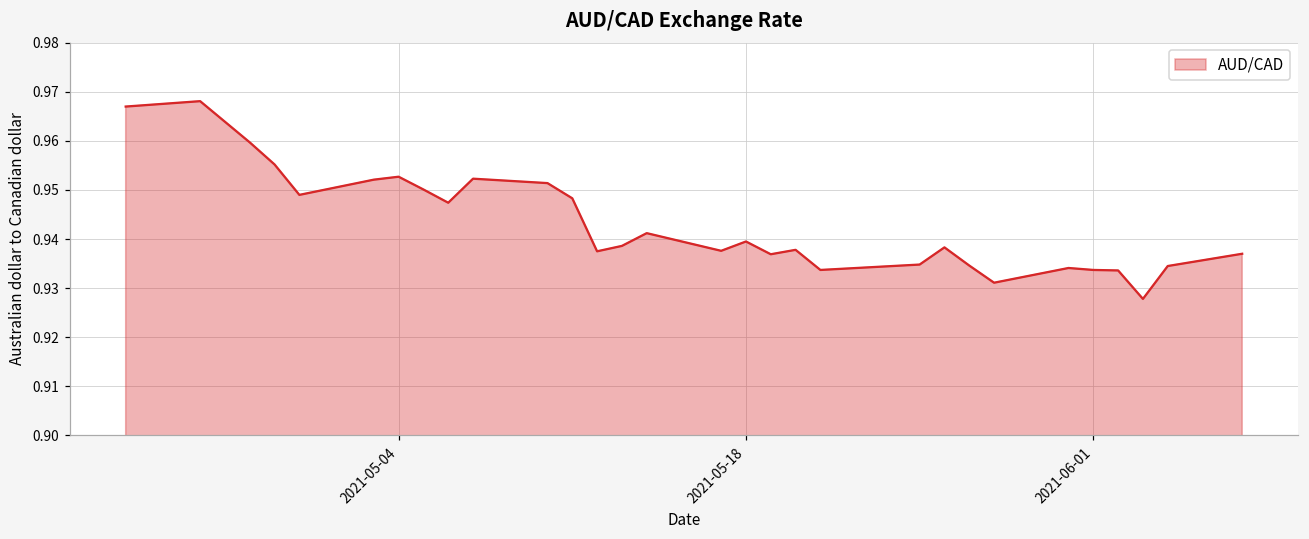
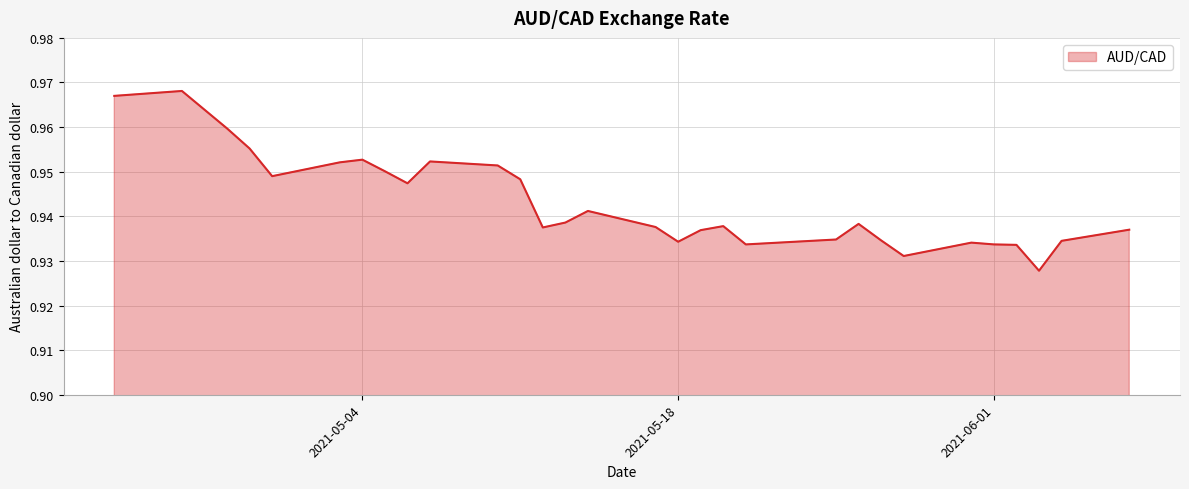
  {
    "2021-05-04": 0.953,
-   "2021-05-18": 0.940,
+   "2021-05-18": 0.934,
    "2021-06-01": 0.934
  }
